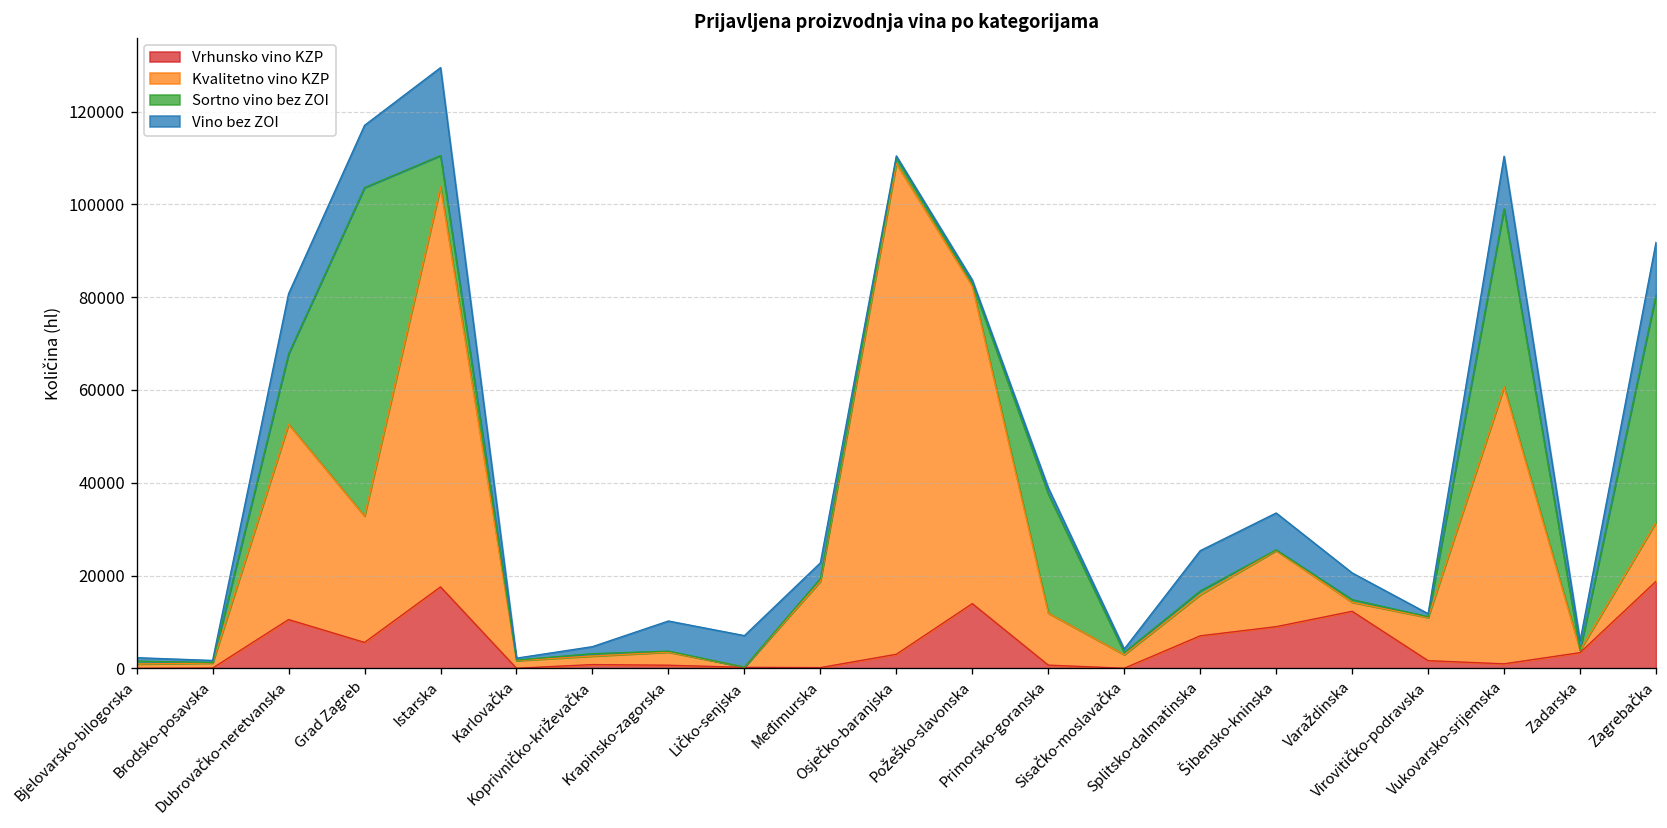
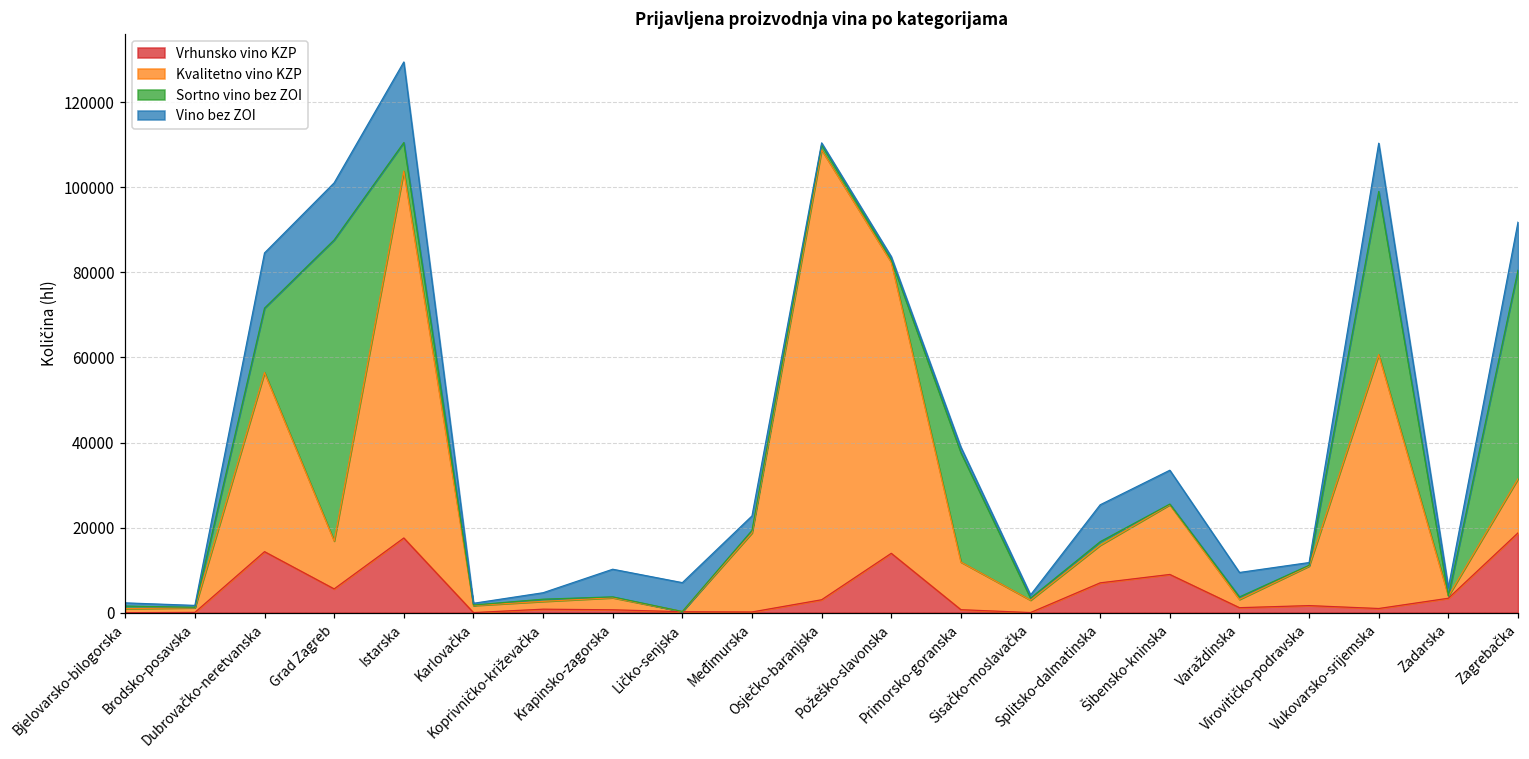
  {
    "Vrhunsko vino KZP": {
      "Bjelovarsko-bilogorska": 0,
      "Brodsko-posavska": 0,
-     "Dubrovačko-neretvanska": 11000,
+     "Dubrovačko-neretvanska": 14000,
      "Grad Zagreb": 6000,
      "Istarska": 18000,
      "Karlovačka": 0,
      "Koprivničko-križevačka": 1000,
      "Krapinsko-zagorska": 1000,
      "Međimurska": 0,
      "Osječko-baranjska": 3000,
      "Požeško-slavonska": 14000,
      "Primorsko-goranska": 1000,
      "Sisačko-moslavačka": 0,
      "Splitsko-dalmatinska": 7000,
      "Šibensko-kninska": 9000,
-     "Varaždinska": 12000,
+     "Varaždinska": 1000,
      "Virovitičko-podravska": 2000,
      "Vukovarsko-srijemska": 1000,
      "Zagrebačka": 19000
    },
    "Kvalitetno vino KZP": {
      "Dubrovačko-neretvanska": 42000,
-     "Grad Zagreb": 27000,
+     "Grad Zagreb": 11000,
      "Istarska": 86000,
      "Osječko-baranjska": 106000,
      "Primorsko-goranska": 11000,
      "Splitsko-dalmatinska": 9000,
      "Vukovarsko-srijemska": 60000,
      "Zagrebačka": 13000
    },
    "Sortno vino bez ZOI": {
      "Dubrovačko-neretvanska": 15000,
      "Grad Zagreb": 71000,
      "Istarska": 7000,
      "Primorsko-goranska": 26000,
      "Splitsko-dalmatinska": 1000,
      "Vukovarsko-srijemska": 38000,
      "Zagrebačka": 49000
    },
    "Vino bez ZOI": {
      "Bjelovarsko-bilogorska": 1000,
      "Dubrovačko-neretvanska": 13000,
      "Grad Zagreb": 13000,
      "Istarska": 19000,
      "Koprivničko-križevačka": 2000,
      "Krapinsko-zagorska": 6000,
      "Ličko-senjska": 7000,
      "Međimurska": 3000,
      "Požeško-slavonska": 1000,
      "Primorsko-goranska": 1000,
      "Sisačko-moslavačka": 1000,
      "Splitsko-dalmatinska": 9000,
      "Šibensko-kninska": 8000,
      "Varaždinska": 6000,
      "Vukovarsko-srijemska": 11000,
      "Zadarska": 2000,
      "Zagrebačka": 11000
    }
  }
